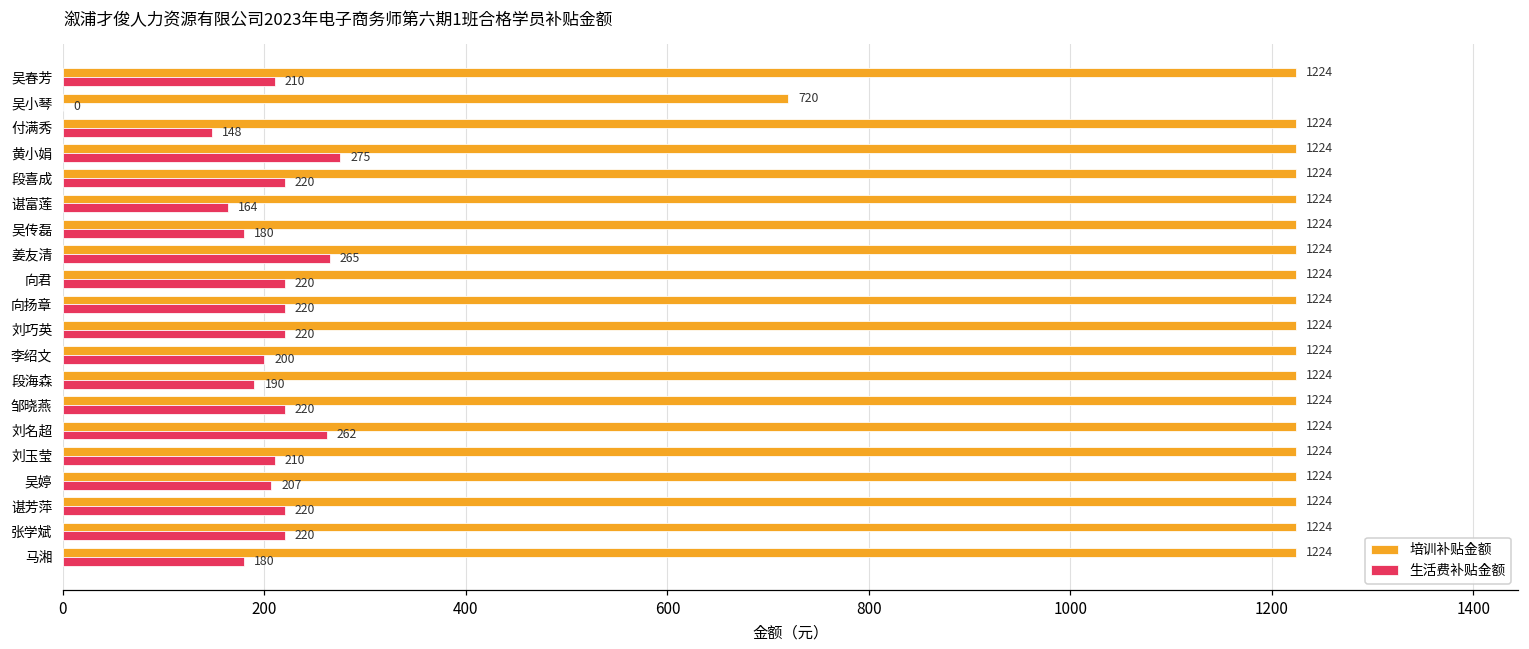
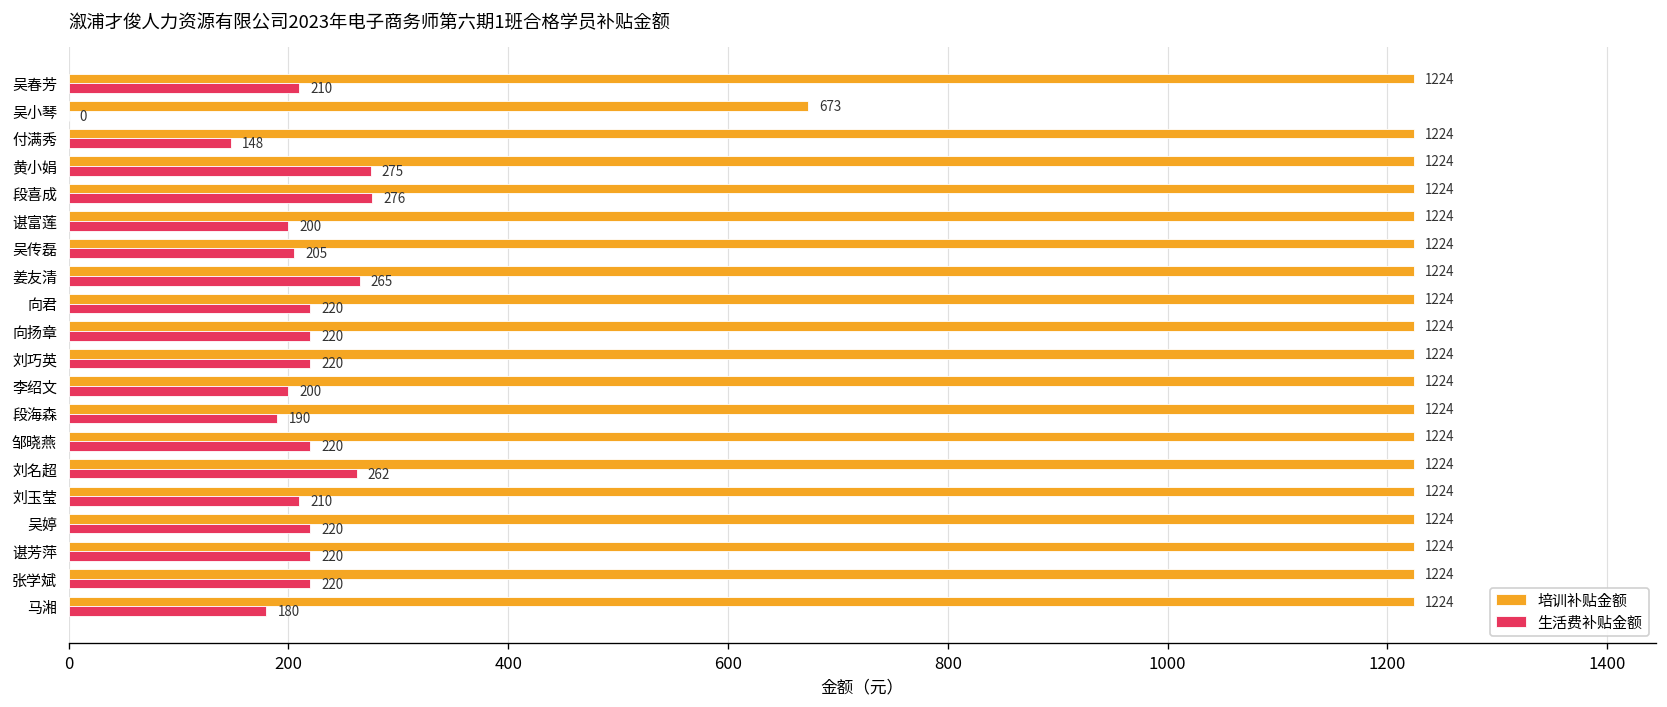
  {
    "培训补贴金额": {
      "吴春芳": 1224,
-     "吴小琴": 720,
+     "吴小琴": 673,
      "付满秀": 1224,
      "黄小娟": 1224,
      "段喜成": 1224,
      "谌富莲": 1224,
      "吴传磊": 1224,
      "姜友清": 1224,
      "向君": 1224,
      "向扬章": 1224,
      "刘巧英": 1224,
      "李绍文": 1224,
      "段海森": 1224,
      "邹晓燕": 1224,
      "刘名超": 1224,
      "刘玉莹": 1224,
      "吴婷": 1224,
      "谌芳萍": 1224,
      "张学斌": 1224,
      "马湘": 1224
    },
    "生活费补贴金额": {
      "吴春芳": 210,
      "吴小琴": 0,
      "付满秀": 148,
      "黄小娟": 275,
-     "段喜成": 220,
-     "谌富莲": 164,
-     "吴传磊": 180,
+     "段喜成": 276,
+     "谌富莲": 200,
+     "吴传磊": 205,
      "姜友清": 265,
      "向君": 220,
      "向扬章": 220,
      "刘巧英": 220,
      "李绍文": 200,
      "段海森": 190,
      "邹晓燕": 220,
      "刘名超": 262,
      "刘玉莹": 210,
-     "吴婷": 207,
+     "吴婷": 220,
      "谌芳萍": 220,
      "张学斌": 220,
      "马湘": 180
    }
  }
